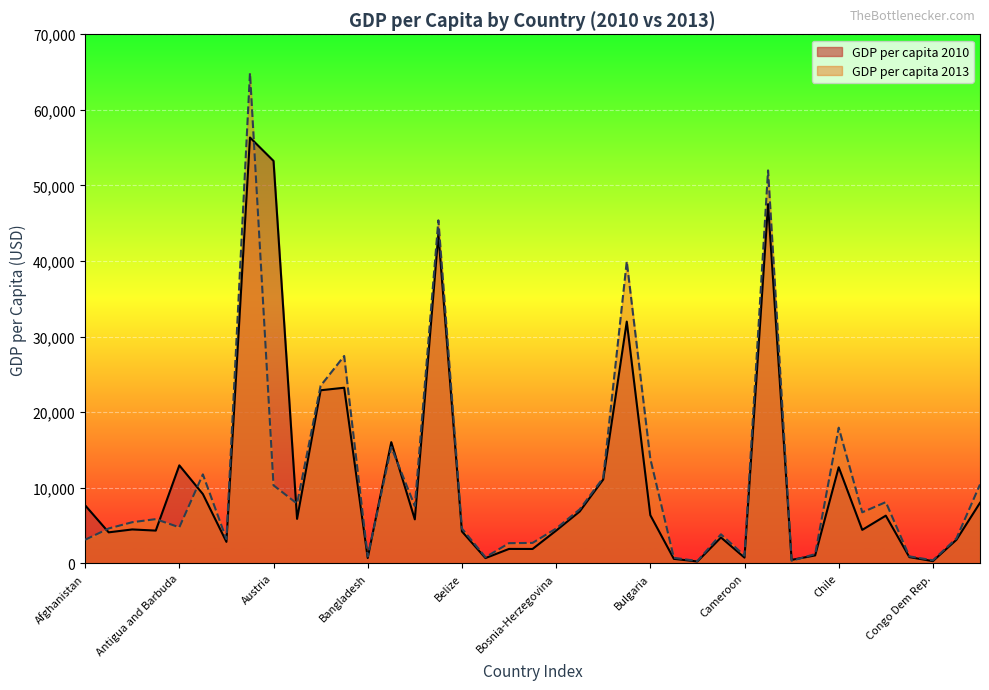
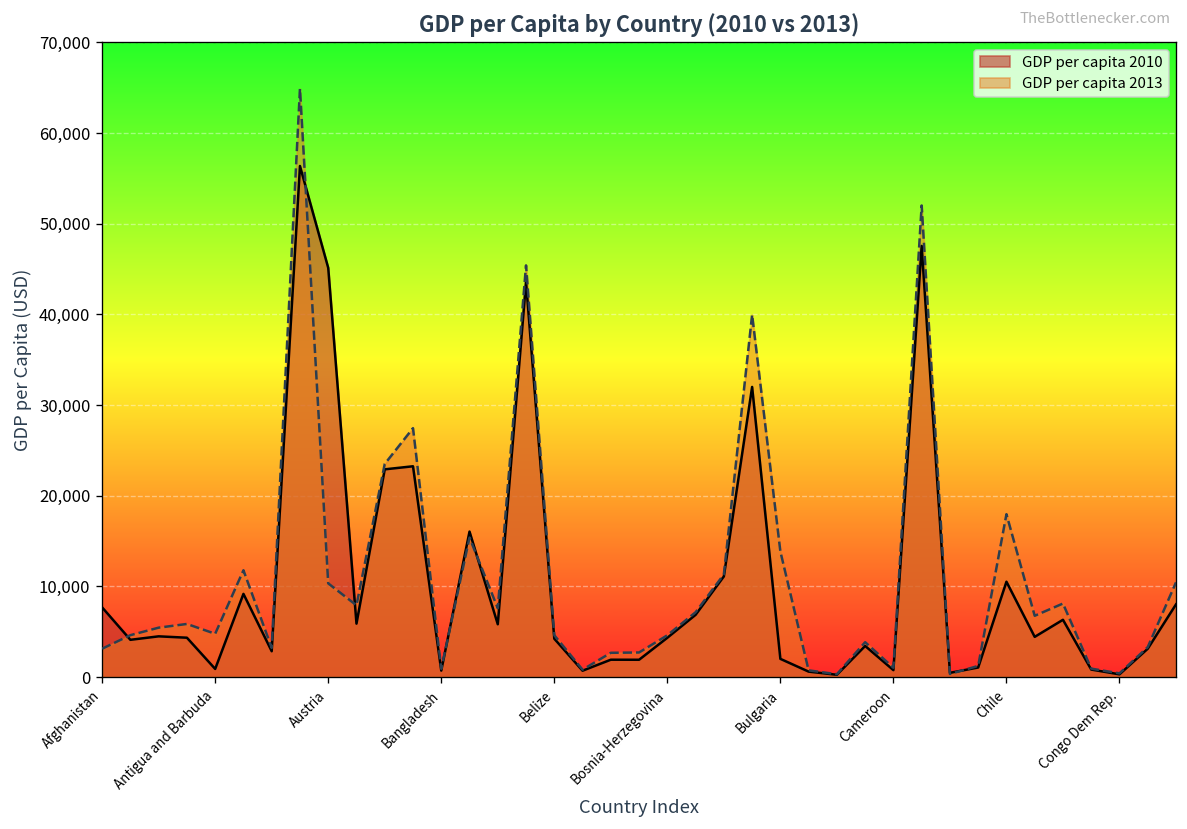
  {
    "GDP per capita 2010": {
      "Afghanistan": "8,000",
-     "Antigua and Barbuda": "13,000",
-     "Austria": "53,000",
+     "Antigua and Barbuda": "1,000",
+     "Austria": "45,000",
      "Belize": "4,000",
-     "Bulgaria": "6,000",
-     "Chile": "13,000"
+     "Bulgaria": "2,000",
+     "Chile": "11,000"
    },
    "GDP per capita 2013": {
      "Afghanistan": "3,000",
      "Antigua and Barbuda": "5,000",
      "Austria": "10,000",
      "Belize": "5,000",
      "Bulgaria": "14,000",
      "Chile": "18,000"
    }
  }
